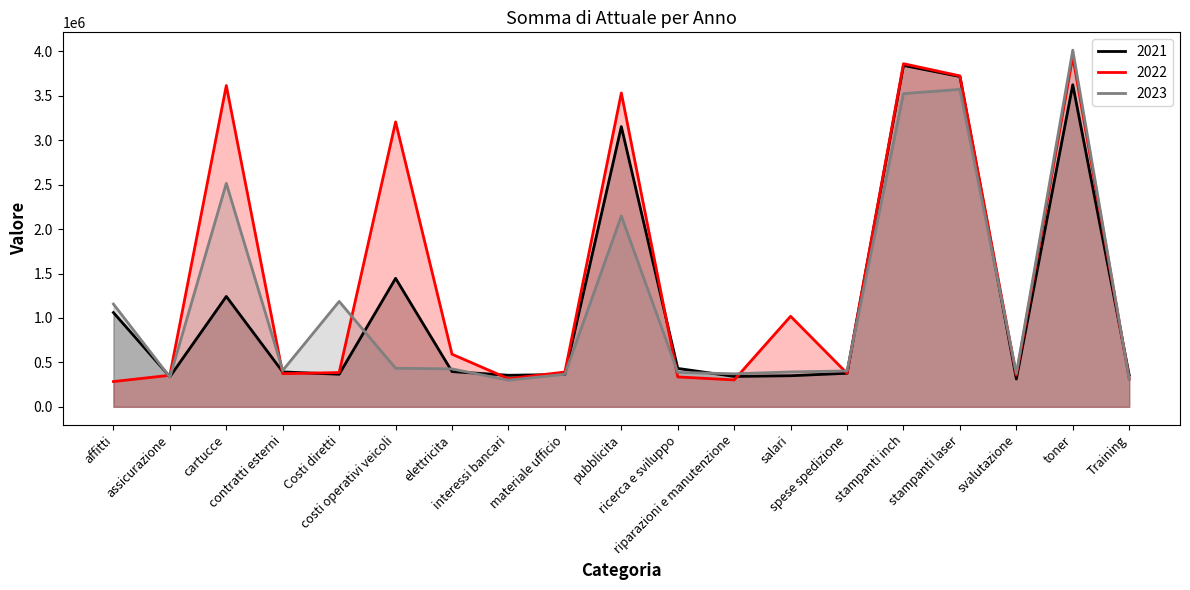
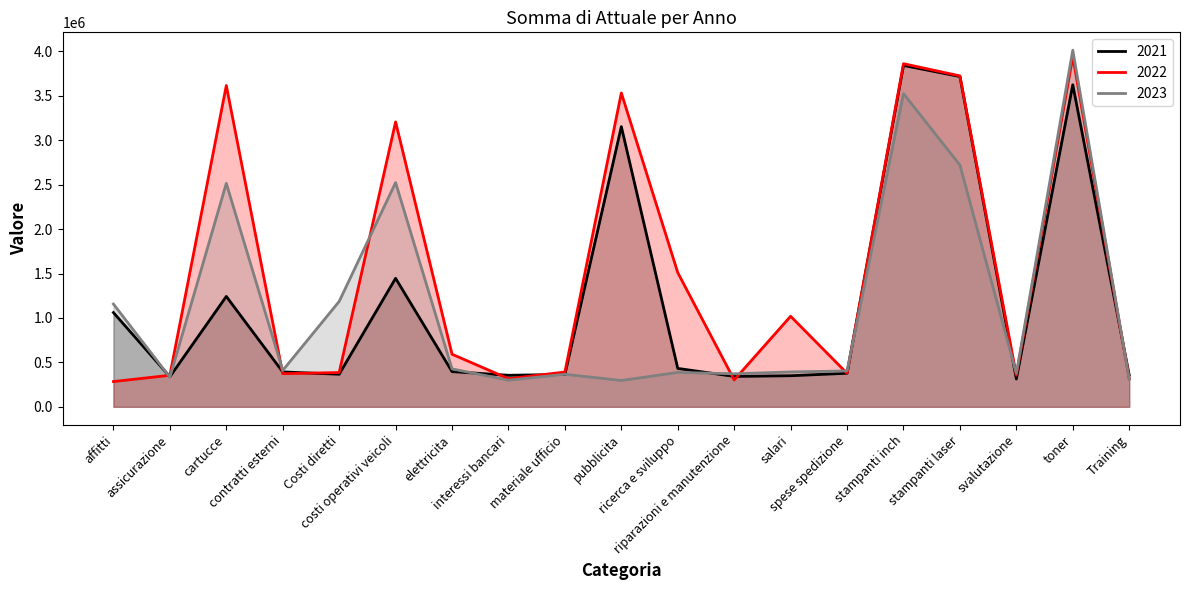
  {
    "2021": {
      "affitti": 1100000,
      "cartucce": 1200000,
      "costi operativi veicoli": 1400000,
      "elettricita": 400000,
      "interessi bancari": 400000,
      "pubblicita": 3200000,
      "ricerca e sviluppo": 400000,
      "riparazioni e manutenzione": 300000,
      "salari": 400000,
      "svalutazione": 300000,
      "toner": 3600000,
      "Training": 400000
    },
    "2022": {
      "affitti": 300000,
      "cartucce": 3600000,
      "costi operativi veicoli": 3200000,
      "elettricita": 600000,
      "pubblicita": 3500000,
-     "ricerca e sviluppo": 300000,
+     "ricerca e sviluppo": 1500000,
      "riparazioni e manutenzione": 300000,
      "salari": 1000000,
      "toner": 3900000
    },
    "2023": {
      "affitti": 1200000,
      "cartucce": 2500000,
      "Costi diretti": 1200000,
-     "costi operativi veicoli": 400000,
+     "costi operativi veicoli": 2500000,
      "elettricita": 400000,
-     "pubblicita": 2100000,
+     "pubblicita": 300000,
      "ricerca e sviluppo": 400000,
      "riparazioni e manutenzione": 400000,
      "salari": 400000,
      "stampanti inch": 3500000,
-     "stampanti laser": 3600000,
+     "stampanti laser": 2700000,
      "toner": 4000000
    }
  }
